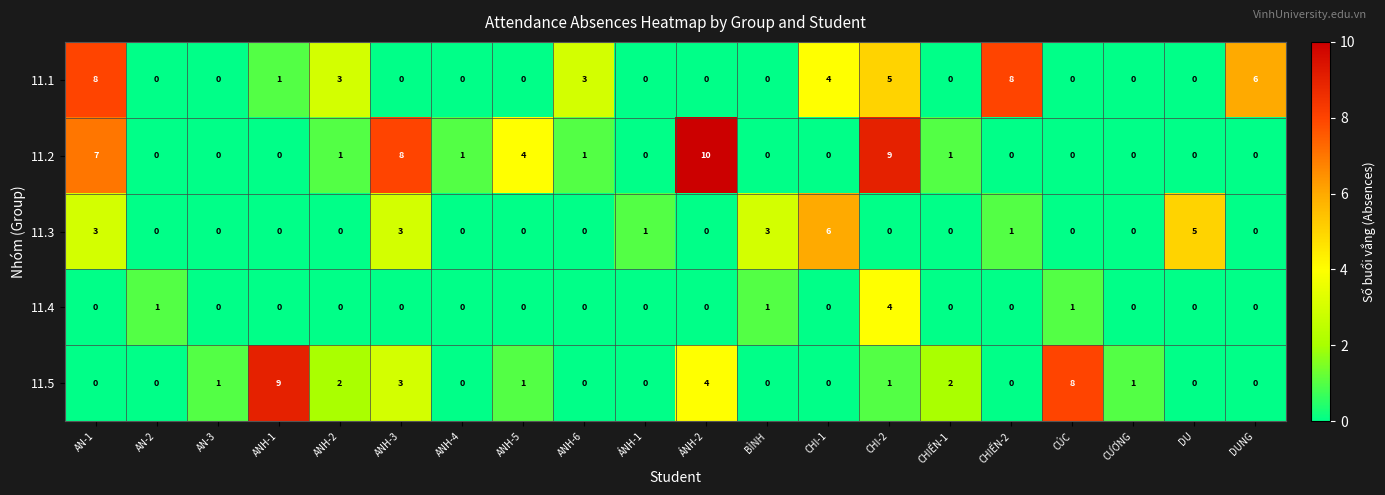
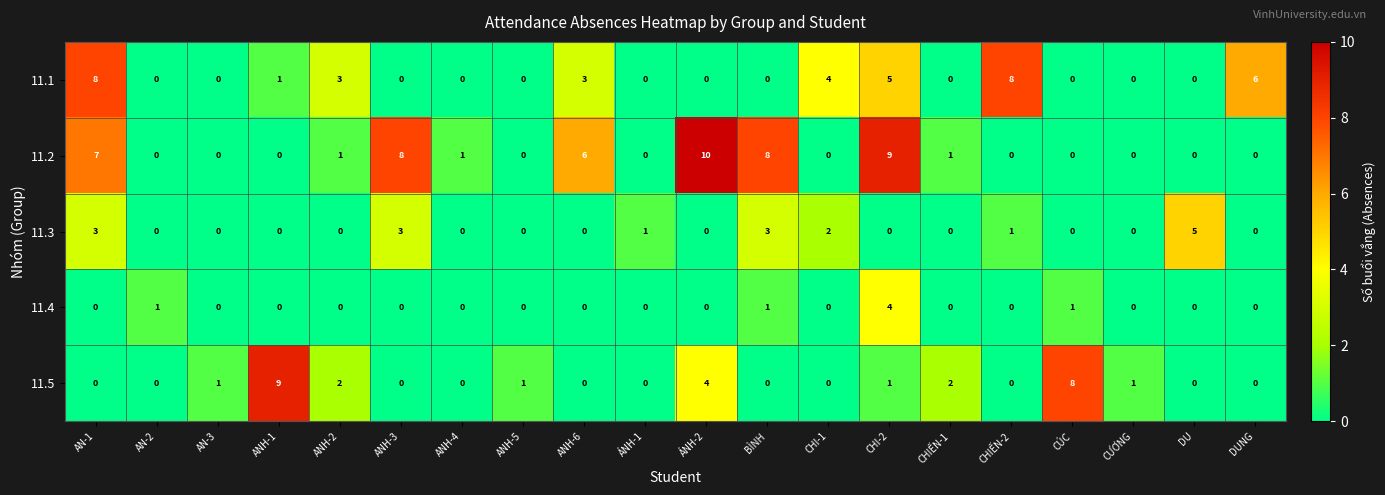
  {
    "11.1": {
      "AN-1": 8,
      "AN-2": 0,
      "AN-3": 0,
      "ANH-1": 1,
      "ANH-2": 3,
      "ANH-3": 0,
      "ANH-4": 0,
      "ANH-5": 0,
      "ANH-6": 3,
      "ÁNH-1": 0,
      "ÁNH-2": 0,
      "BÌNH": 0,
      "CHI-1": 4,
      "CHI-2": 5,
      "CHIẾN-1": 0,
      "CHIẾN-2": 8,
      "CÚC": 0,
      "CƯƠNG": 0,
      "DU": 0,
      "DUNG": 6
    },
    "11.2": {
      "AN-1": 7,
      "AN-2": 0,
      "AN-3": 0,
      "ANH-1": 0,
      "ANH-2": 1,
      "ANH-3": 8,
      "ANH-4": 1,
-     "ANH-5": 4,
-     "ANH-6": 1,
+     "ANH-5": 0,
+     "ANH-6": 6,
      "ÁNH-1": 0,
      "ÁNH-2": 10,
-     "BÌNH": 0,
+     "BÌNH": 8,
      "CHI-1": 0,
      "CHI-2": 9,
      "CHIẾN-1": 1,
      "CHIẾN-2": 0,
      "CÚC": 0,
      "CƯƠNG": 0,
      "DU": 0,
      "DUNG": 0
    },
    "11.3": {
      "AN-1": 3,
      "AN-2": 0,
      "AN-3": 0,
      "ANH-1": 0,
      "ANH-2": 0,
      "ANH-3": 3,
      "ANH-4": 0,
      "ANH-5": 0,
      "ANH-6": 0,
      "ÁNH-1": 1,
      "ÁNH-2": 0,
      "BÌNH": 3,
-     "CHI-1": 6,
+     "CHI-1": 2,
      "CHI-2": 0,
      "CHIẾN-1": 0,
      "CHIẾN-2": 1,
      "CÚC": 0,
      "CƯƠNG": 0,
      "DU": 5,
      "DUNG": 0
    },
    "11.4": {
      "AN-1": 0,
      "AN-2": 1,
      "AN-3": 0,
      "ANH-1": 0,
      "ANH-2": 0,
      "ANH-3": 0,
      "ANH-4": 0,
      "ANH-5": 0,
      "ANH-6": 0,
      "ÁNH-1": 0,
      "ÁNH-2": 0,
      "BÌNH": 1,
      "CHI-1": 0,
      "CHI-2": 4,
      "CHIẾN-1": 0,
      "CHIẾN-2": 0,
      "CÚC": 1,
      "CƯƠNG": 0,
      "DU": 0,
      "DUNG": 0
    },
    "11.5": {
      "AN-1": 0,
      "AN-2": 0,
      "AN-3": 1,
      "ANH-1": 9,
      "ANH-2": 2,
-     "ANH-3": 3,
+     "ANH-3": 0,
      "ANH-4": 0,
      "ANH-5": 1,
      "ANH-6": 0,
      "ÁNH-1": 0,
      "ÁNH-2": 4,
      "BÌNH": 0,
      "CHI-1": 0,
      "CHI-2": 1,
      "CHIẾN-1": 2,
      "CHIẾN-2": 0,
      "CÚC": 8,
      "CƯƠNG": 1,
      "DU": 0,
      "DUNG": 0
    }
  }
